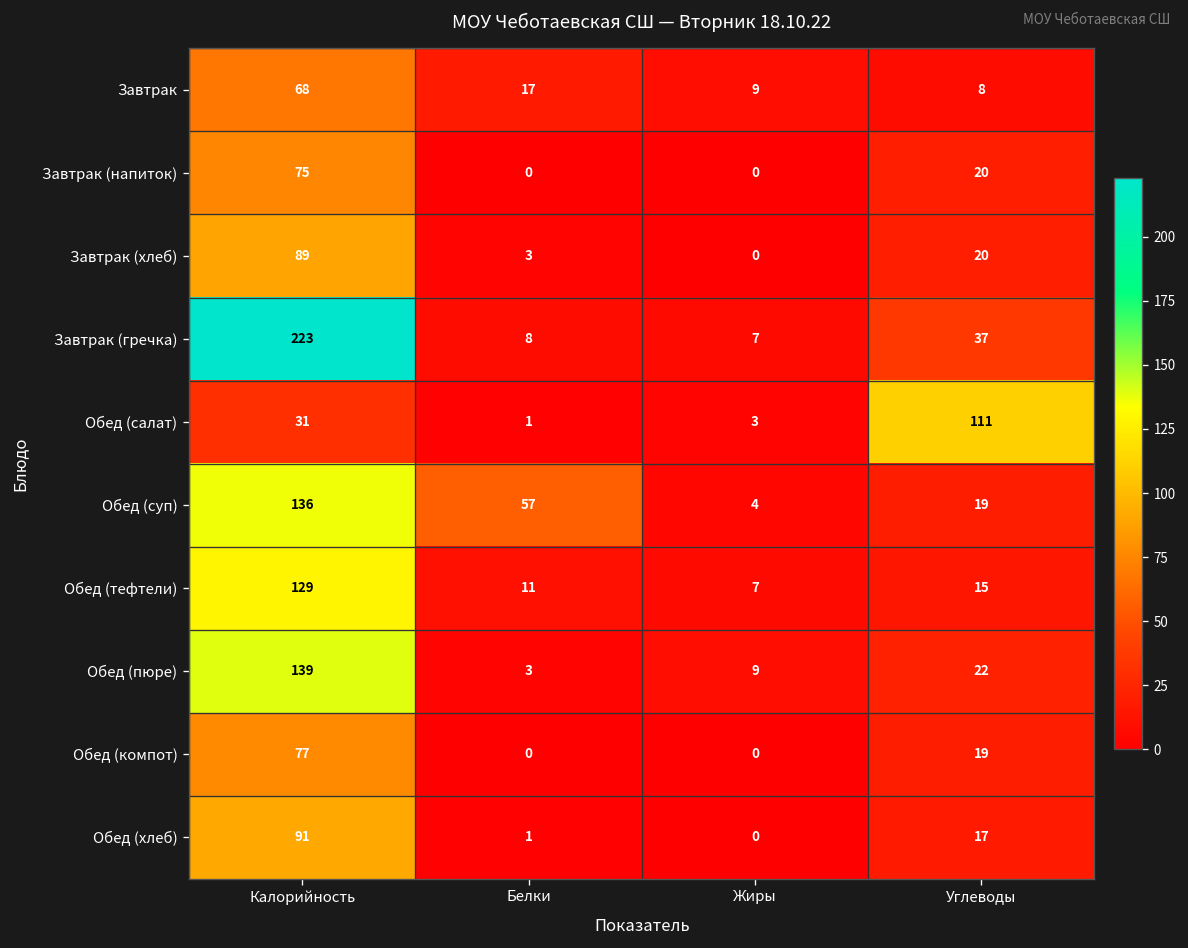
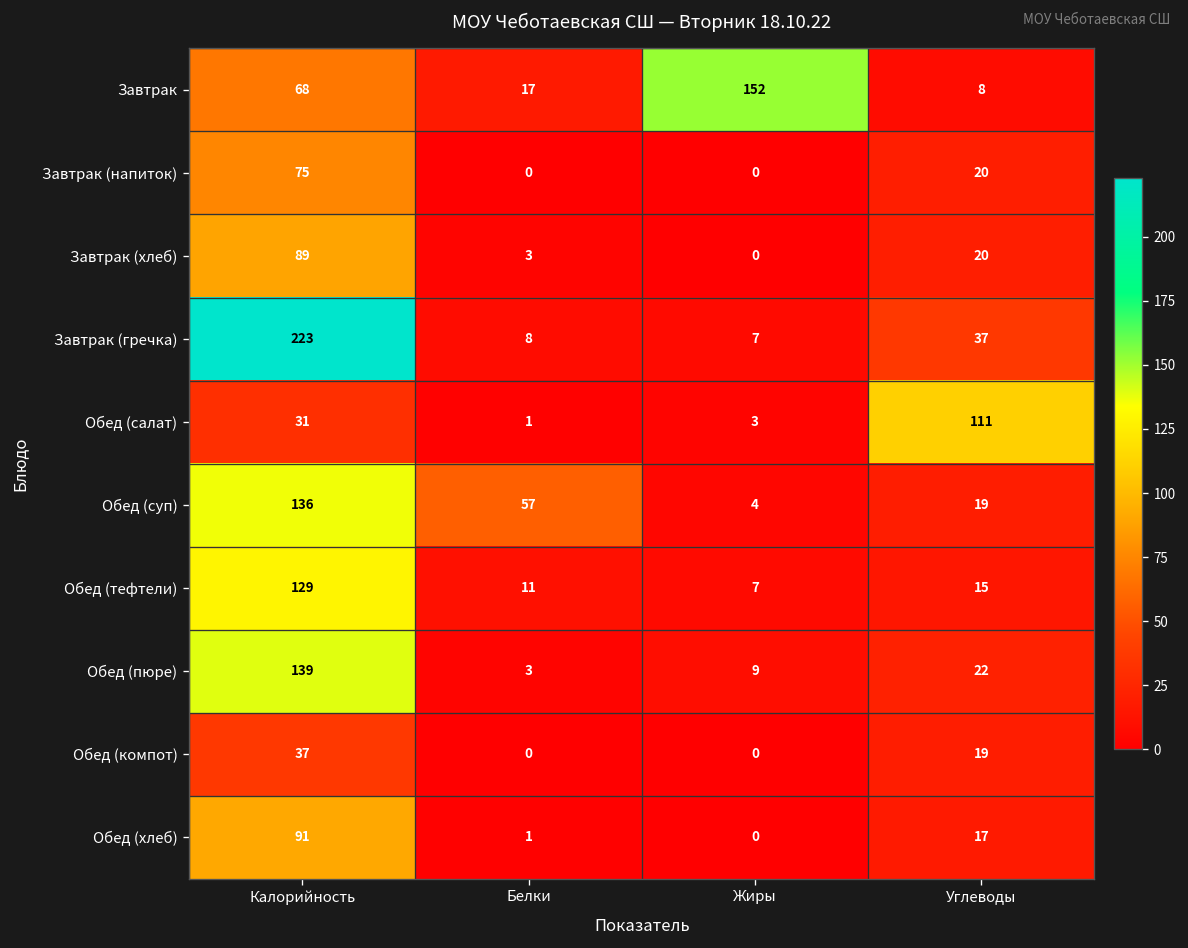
  {
    "Завтрак": {
      "Калорийность": 68,
      "Белки": 17,
-     "Жиры": 9,
+     "Жиры": 152,
      "Углеводы": 8
    },
    "Завтрак (напиток)": {
      "Калорийность": 75,
      "Белки": 0,
      "Жиры": 0,
      "Углеводы": 20
    },
    "Завтрак (хлеб)": {
      "Калорийность": 89,
      "Белки": 3,
      "Жиры": 0,
      "Углеводы": 20
    },
    "Завтрак (гречка)": {
      "Калорийность": 223,
      "Белки": 8,
      "Жиры": 7,
      "Углеводы": 37
    },
    "Обед (салат)": {
      "Калорийность": 31,
      "Белки": 1,
      "Жиры": 3,
      "Углеводы": 111
    },
    "Обед (суп)": {
      "Калорийность": 136,
      "Белки": 57,
      "Жиры": 4,
      "Углеводы": 19
    },
    "Обед (тефтели)": {
      "Калорийность": 129,
      "Белки": 11,
      "Жиры": 7,
      "Углеводы": 15
    },
    "Обед (пюре)": {
      "Калорийность": 139,
      "Белки": 3,
      "Жиры": 9,
      "Углеводы": 22
    },
    "Обед (компот)": {
-     "Калорийность": 77,
+     "Калорийность": 37,
      "Белки": 0,
      "Жиры": 0,
      "Углеводы": 19
    },
    "Обед (хлеб)": {
      "Калорийность": 91,
      "Белки": 1,
      "Жиры": 0,
      "Углеводы": 17
    }
  }
